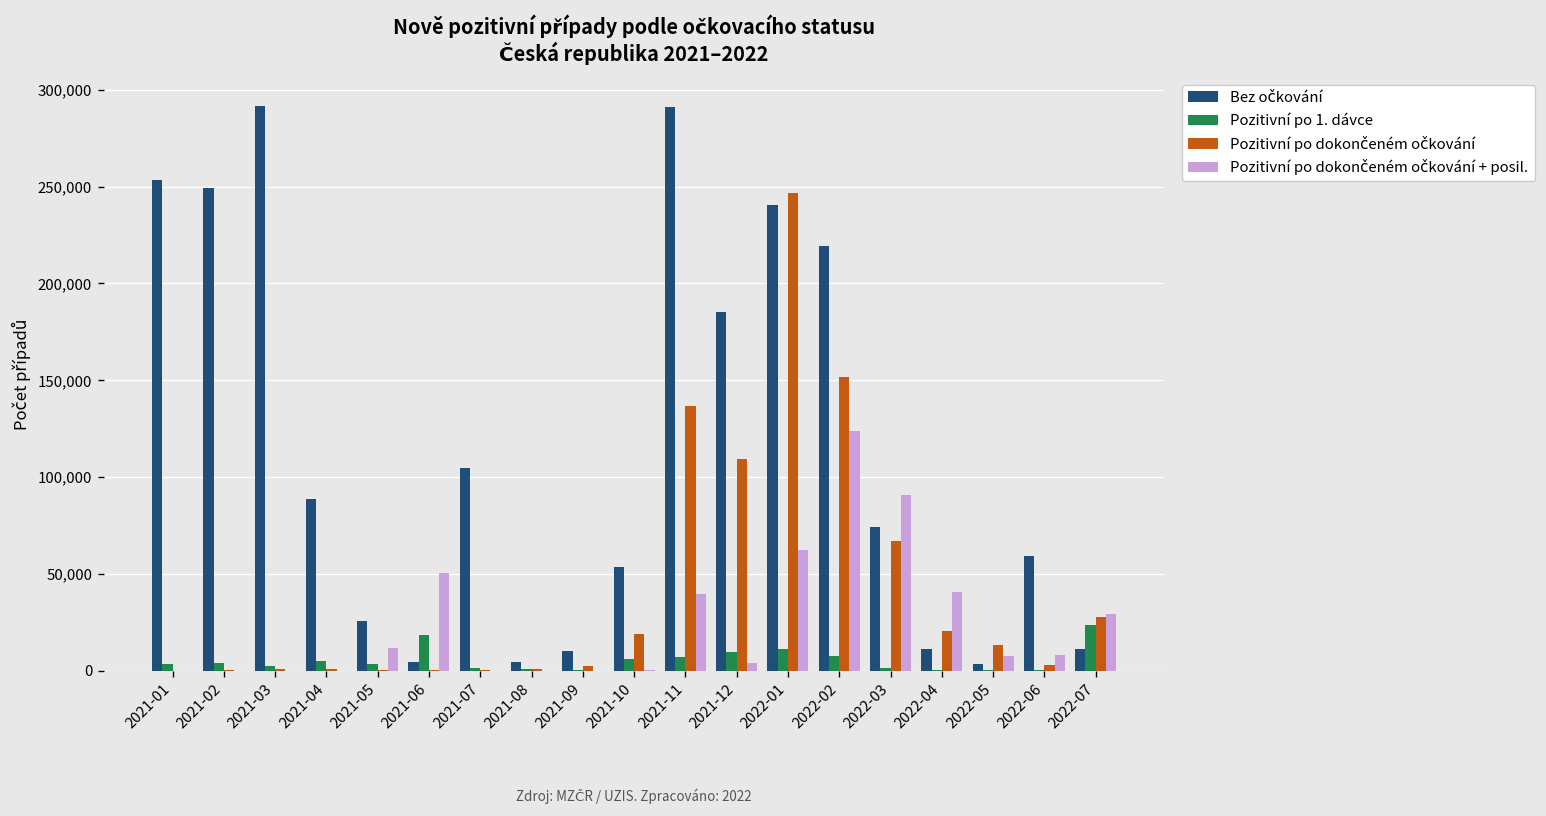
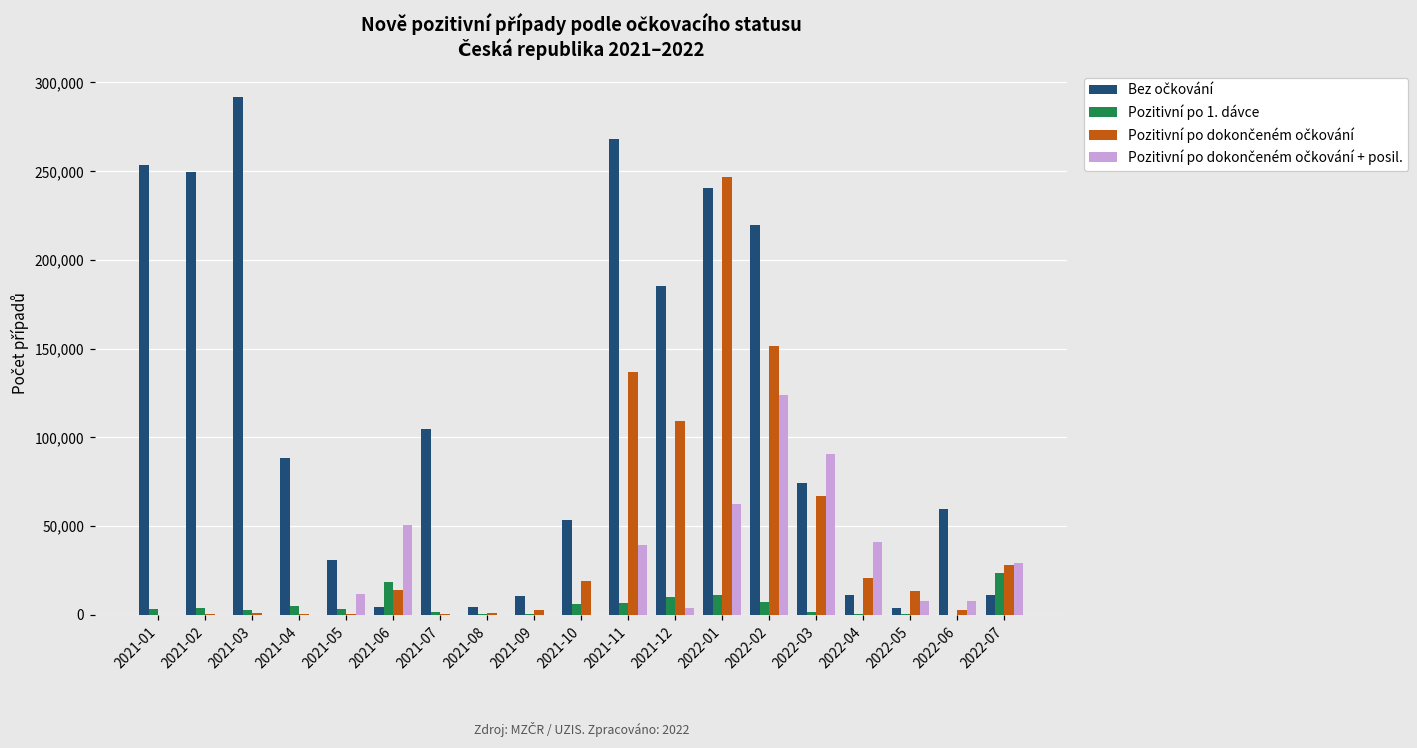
  {
    "Bez očkování": {
      "2021-01": "254,000",
      "2021-02": "249,000",
      "2021-03": "292,000",
      "2021-04": "88,000",
-     "2021-05": "26,000",
+     "2021-05": "31,000",
      "2021-06": "4,000",
      "2021-07": "105,000",
      "2021-08": "5,000",
      "2021-09": "10,000",
      "2021-10": "54,000",
-     "2021-11": "291,000",
+     "2021-11": "268,000",
      "2021-12": "185,000",
      "2022-01": "241,000",
      "2022-02": "219,000",
      "2022-03": "74,000",
      "2022-04": "11,000",
      "2022-05": "4,000",
      "2022-06": "59,000",
      "2022-07": "11,000"
    },
    "Pozitivní po 1. dávce": {
      "2021-01": "3,000",
      "2021-02": "4,000",
      "2021-03": "2,000",
      "2021-04": "5,000",
      "2021-05": "3,000",
      "2021-06": "18,000",
      "2021-10": "6,000",
      "2021-11": "7,000",
      "2021-12": "10,000",
      "2022-01": "11,000",
      "2022-02": "7,000",
      "2022-07": "23,000"
    },
    "Pozitivní po dokončeném očkování": {
      "2021-01": "0",
-     "2021-06": "0",
+     "2021-06": "14,000",
      "2021-09": "2,000",
      "2021-10": "19,000",
      "2021-11": "137,000",
      "2021-12": "109,000",
      "2022-01": "247,000",
      "2022-02": "152,000",
      "2022-03": "67,000",
      "2022-04": "21,000",
      "2022-05": "13,000",
      "2022-06": "3,000",
      "2022-07": "28,000"
    },
    "Pozitivní po dokončeném očkování + posil.": {
      "2021-01": "0",
      "2021-02": "0",
      "2021-03": "0",
      "2021-04": "0",
      "2021-05": "12,000",
      "2021-06": "50,000",
      "2021-07": "0",
      "2021-08": "0",
      "2021-09": "0",
      "2021-11": "39,000",
      "2021-12": "4,000",
      "2022-01": "62,000",
      "2022-02": "124,000",
      "2022-03": "91,000",
      "2022-04": "41,000",
      "2022-05": "8,000",
      "2022-06": "8,000",
      "2022-07": "29,000"
    }
  }
